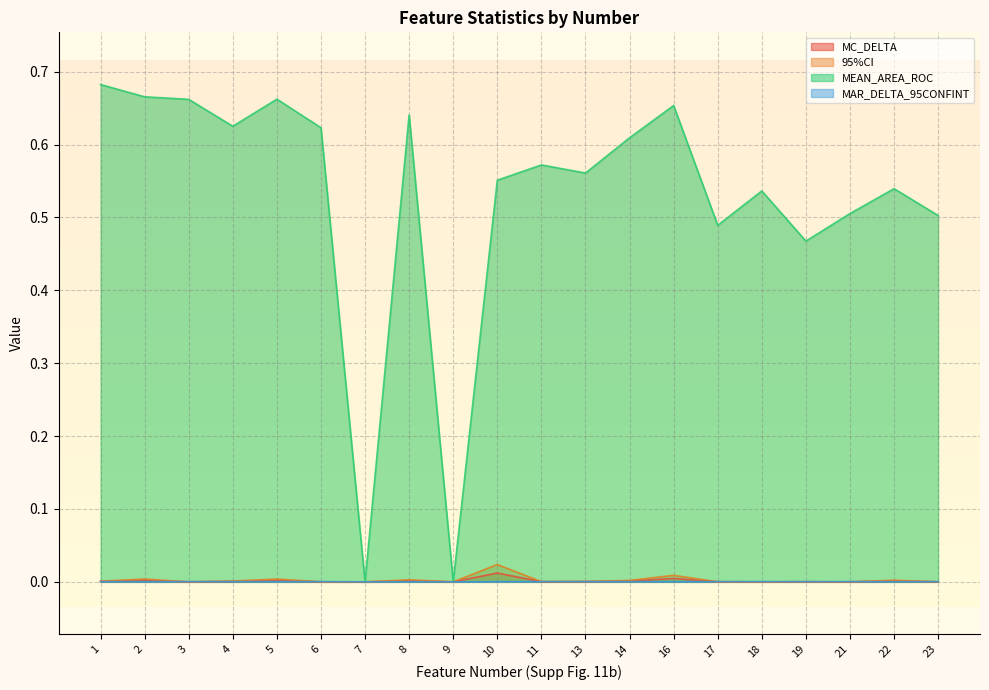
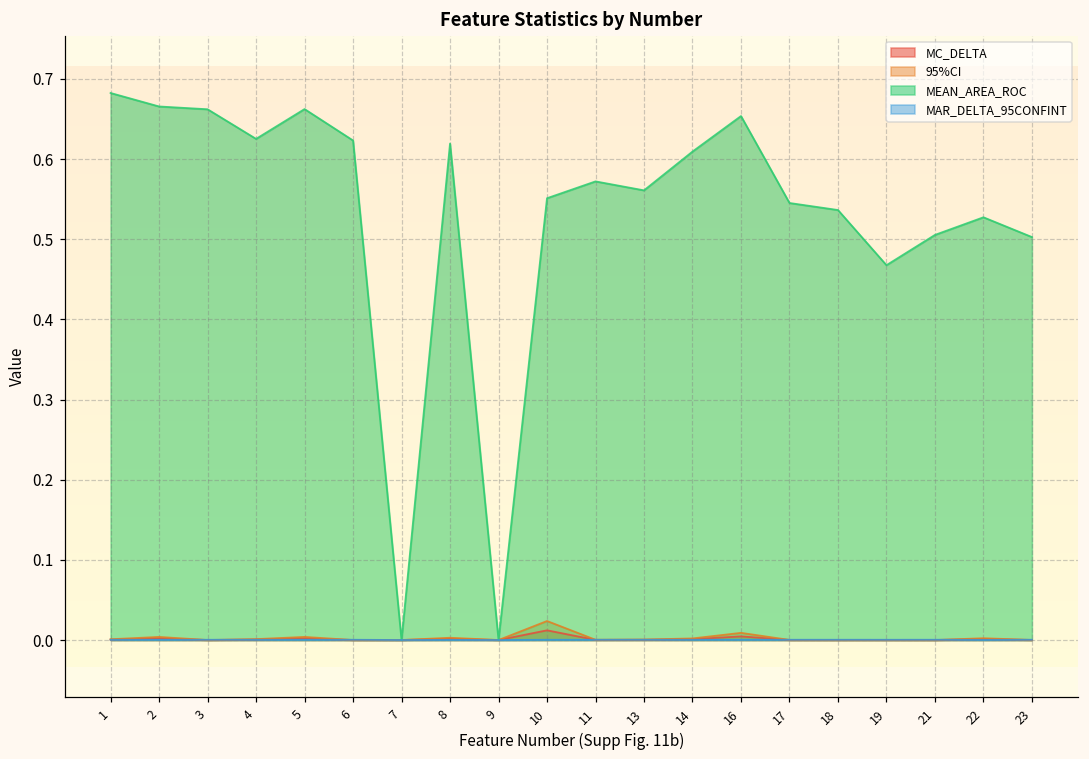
  {
    "MEAN_AREA_ROC": {
      "1": 0.68,
      "2": 0.67,
      "3": 0.66,
      "4": 0.63,
      "5": 0.66,
      "6": 0.62,
-     "8": 0.64,
+     "8": 0.62,
      "10": 0.55,
      "11": 0.57,
      "13": 0.56,
      "14": 0.61,
      "16": 0.65,
-     "17": 0.49,
+     "17": 0.55,
      "18": 0.54,
      "19": 0.47,
      "21": 0.51,
-     "22": 0.54,
+     "22": 0.53,
      "23": 0.50
    },
    "MAR_DELTA_95CONFINT": {
      "10": 0.00,
      "16": 0.00
    }
  }
